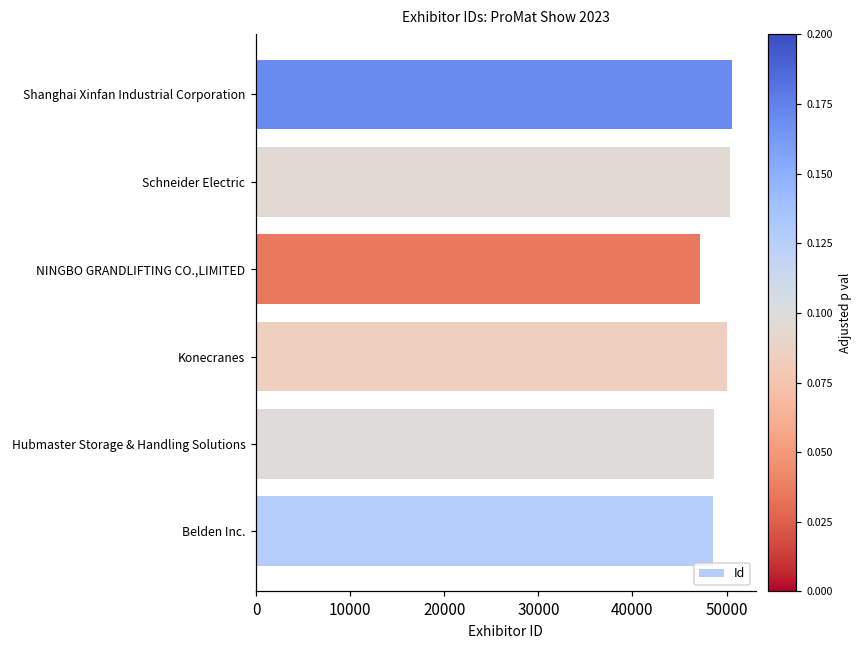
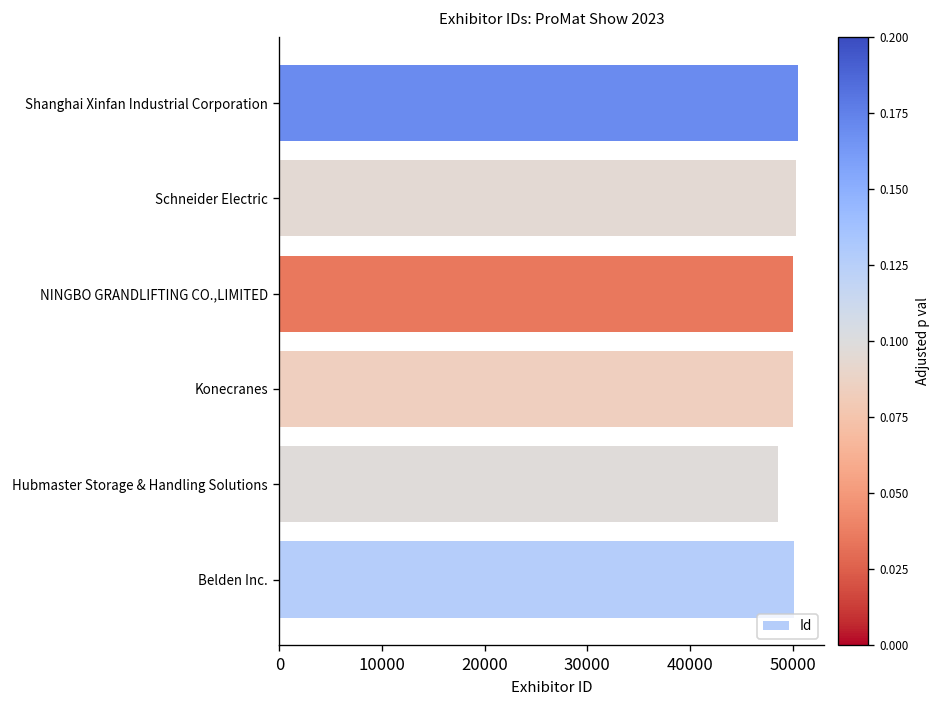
  {
    "Shanghai Xinfan Industrial Corporation": 51000,
    "Schneider Electric": 50000,
-   "NINGBO GRANDLIFTING CO.,LIMITED": 47000,
+   "NINGBO GRANDLIFTING CO.,LIMITED": 50000,
    "Konecranes": 50000,
    "Hubmaster Storage & Handling Solutions": 49000,
-   "Belden Inc.": 49000
+   "Belden Inc.": 50000
  }
